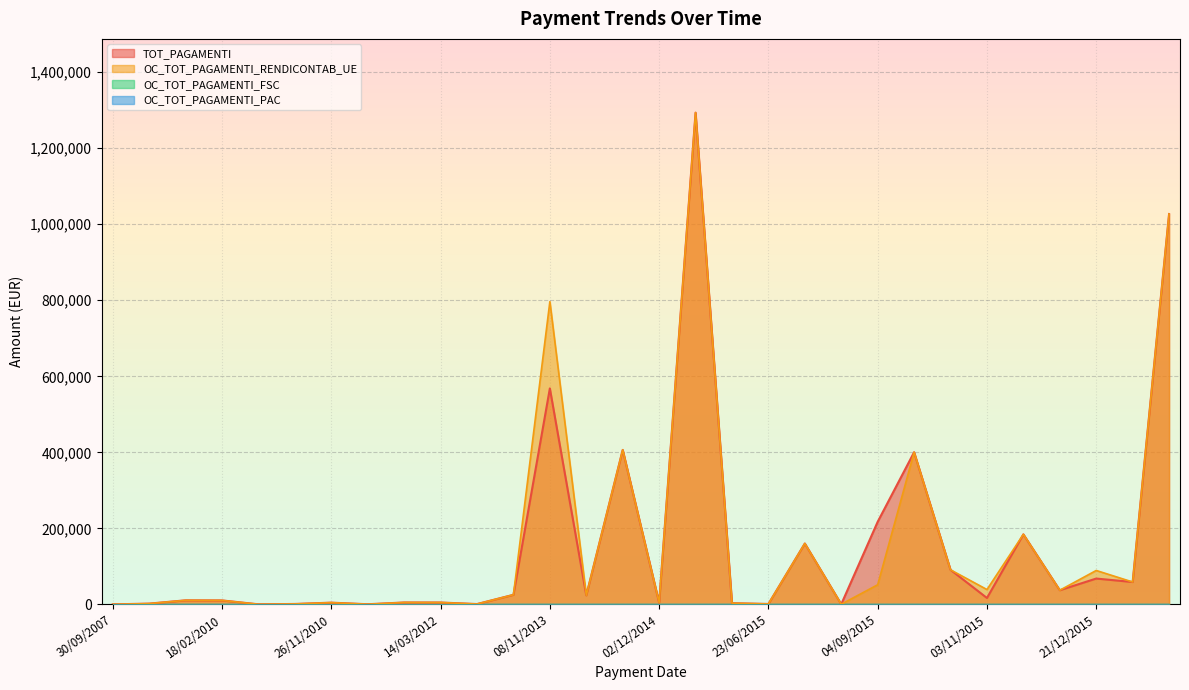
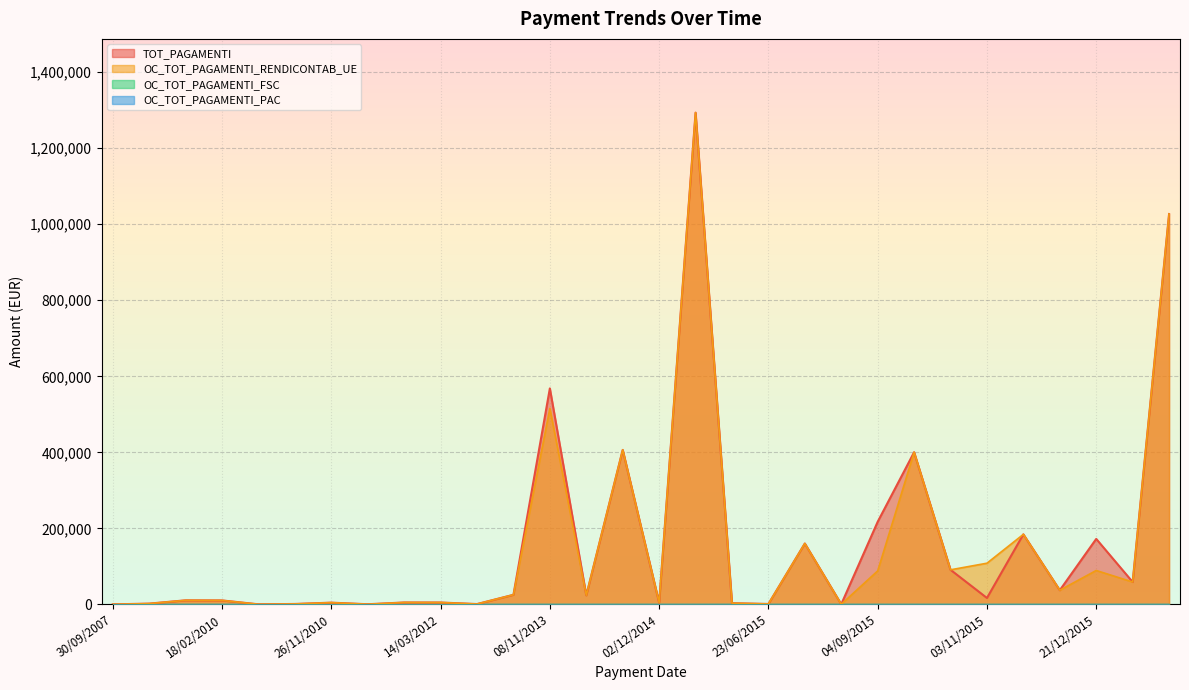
  {
    "TOT_PAGAMENTI": {
      "08/11/2013": "570,000",
      "04/09/2015": "220,000",
      "03/11/2015": "20,000",
-     "21/12/2015": "70,000"
+     "21/12/2015": "170,000"
    },
    "OC_TOT_PAGAMENTI_RENDICONTAB_UE": {
-     "08/11/2013": "800,000",
-     "04/09/2015": "50,000",
-     "03/11/2015": "40,000",
+     "08/11/2013": "520,000",
+     "04/09/2015": "90,000",
+     "03/11/2015": "110,000",
      "21/12/2015": "90,000"
    },
    "OC_TOT_PAGAMENTI_PAC": {
      "18/02/2010": "0",
      "08/11/2013": "0",
      "04/09/2015": "0",
      "03/11/2015": "0",
      "21/12/2015": "0"
    }
  }
